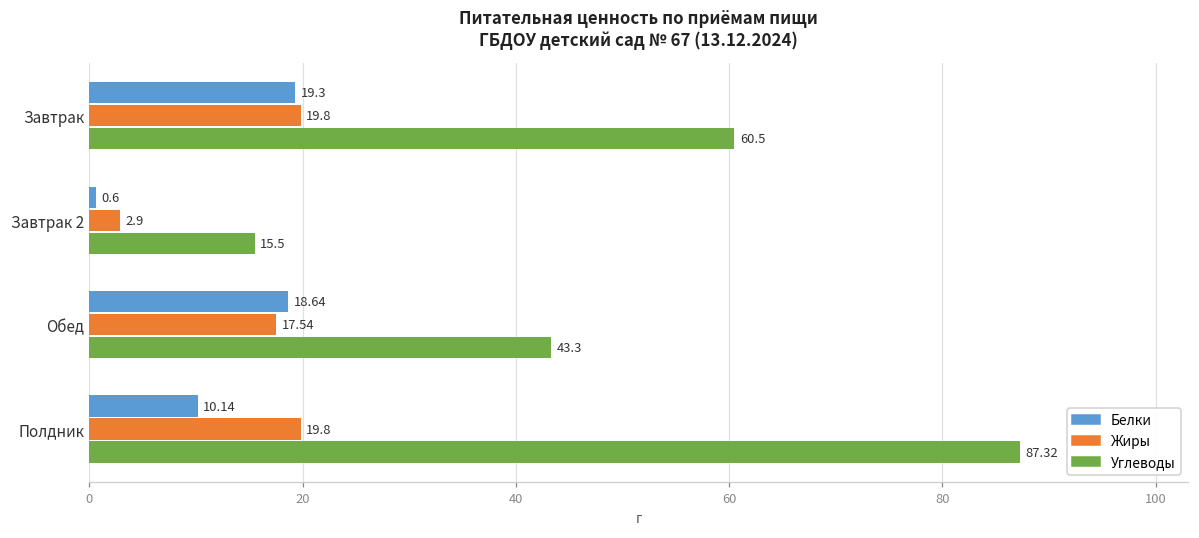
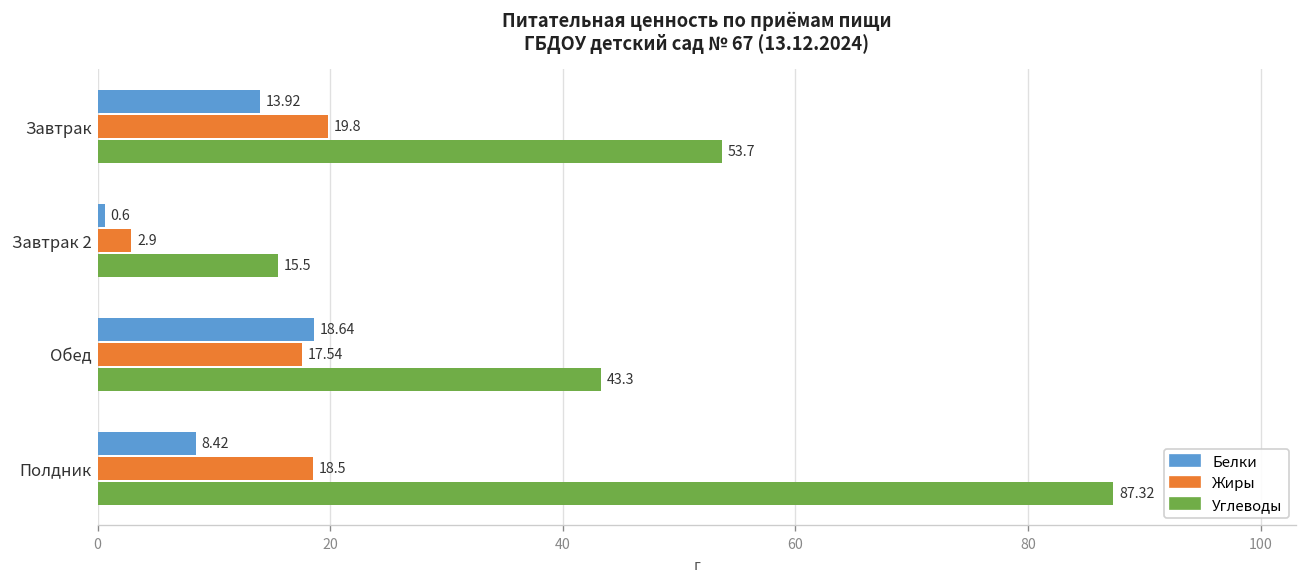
  {
    "Белки": {
-     "Завтрак": 19.3,
+     "Завтрак": 13.92,
      "Завтрак 2": 0.6,
      "Обед": 18.64,
-     "Полдник": 10.14
+     "Полдник": 8.42
    },
    "Жиры": {
      "Завтрак": 19.8,
      "Завтрак 2": 2.9,
      "Обед": 17.54,
-     "Полдник": 19.8
+     "Полдник": 18.5
    },
    "Углеводы": {
-     "Завтрак": 60.5,
+     "Завтрак": 53.7,
      "Завтрак 2": 15.5,
      "Обед": 43.3,
      "Полдник": 87.32
    }
  }
